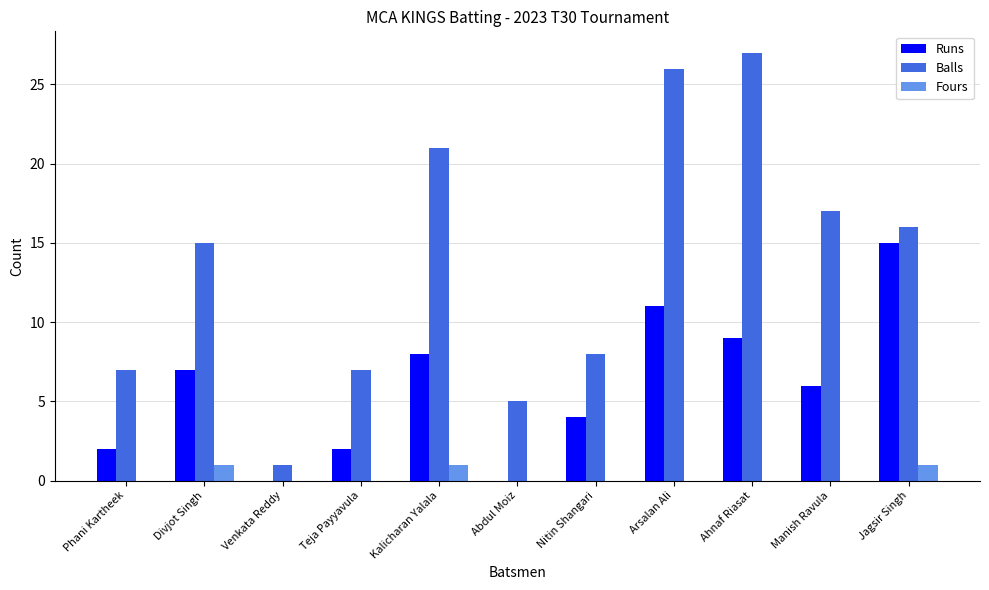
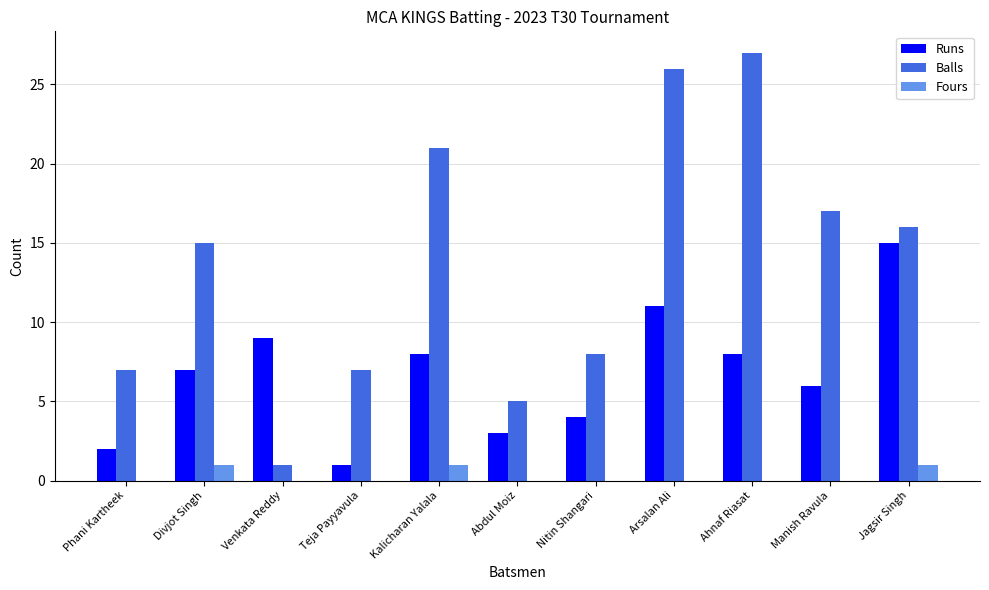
  {
    "Runs": {
      "Phani Kartheek": 2,
      "Divjot Singh": 7,
-     "Venkata Reddy": 0,
-     "Teja Payyavula": 2,
+     "Venkata Reddy": 9,
+     "Teja Payyavula": 1,
      "Kalicharan Yalala": 8,
-     "Abdul Moiz": 0,
+     "Abdul Moiz": 3,
      "Nitin Shangari": 4,
      "Arsalan Ali": 11,
-     "Ahnaf Riasat": 9,
+     "Ahnaf Riasat": 8,
      "Manish Ravula": 6,
      "Jagsir Singh": 15
    }
  }
